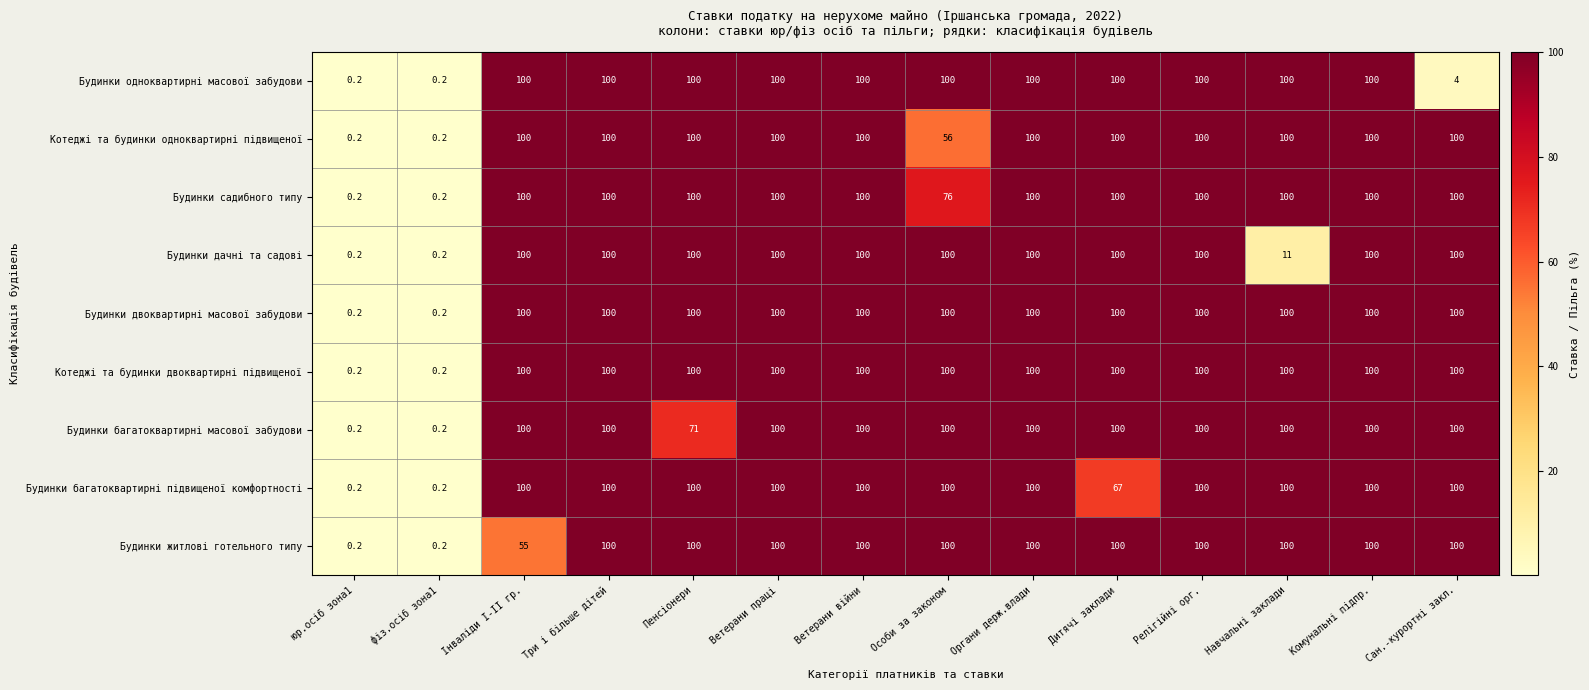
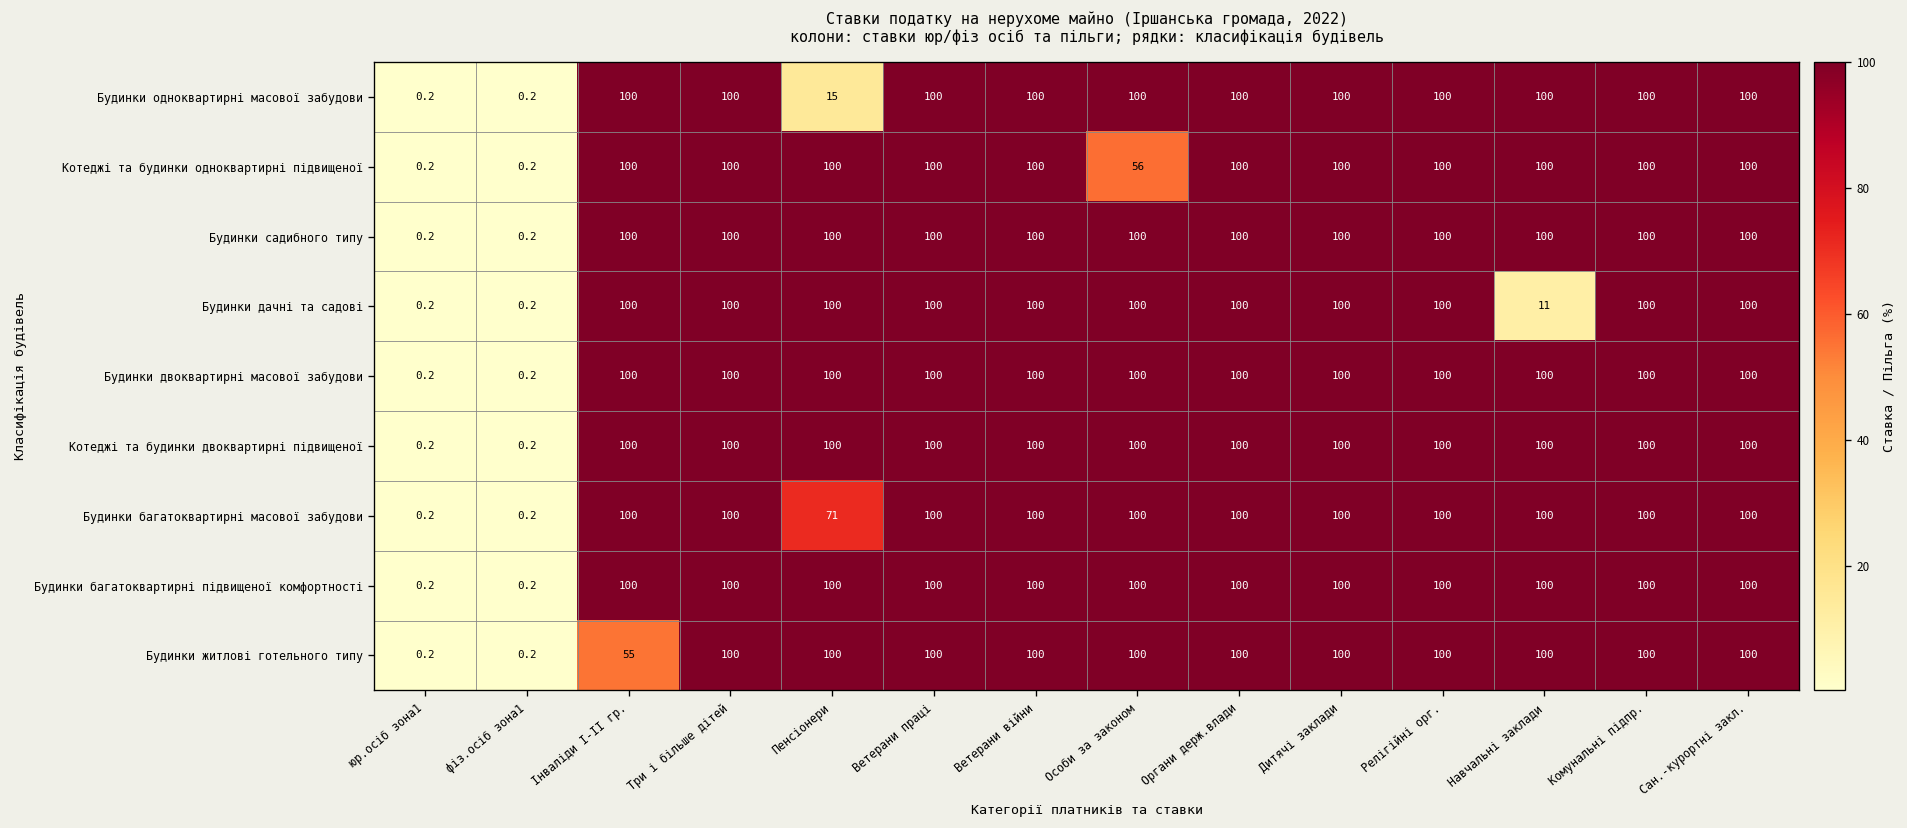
  {
    "Будинки одноквартирні масової забудови": {
      "юр.осіб зона1": 0.2,
      "фіз.осіб зона1": 0.2,
      "Інваліди I-II гр.": 100,
      "Три і більше дітей": 100,
-     "Пенсіонери": 100,
+     "Пенсіонери": 15,
      "Ветерани праці": 100,
      "Ветерани війни": 100,
      "Особи за законом": 100,
      "Органи держ.влади": 100,
      "Дитячі заклади": 100,
      "Релігійні орг.": 100,
      "Навчальні заклади": 100,
      "Комунальні підпр.": 100,
-     "Сан.-курортні закл.": 4
+     "Сан.-курортні закл.": 100
    },
    "Котеджі та будинки одноквартирні підвищеної": {
      "юр.осіб зона1": 0.2,
      "фіз.осіб зона1": 0.2,
      "Інваліди I-II гр.": 100,
      "Три і більше дітей": 100,
      "Пенсіонери": 100,
      "Ветерани праці": 100,
      "Ветерани війни": 100,
      "Особи за законом": 56,
      "Органи держ.влади": 100,
      "Дитячі заклади": 100,
      "Релігійні орг.": 100,
      "Навчальні заклади": 100,
      "Комунальні підпр.": 100,
      "Сан.-курортні закл.": 100
    },
    "Будинки садибного типу": {
      "юр.осіб зона1": 0.2,
      "фіз.осіб зона1": 0.2,
      "Інваліди I-II гр.": 100,
      "Три і більше дітей": 100,
      "Пенсіонери": 100,
      "Ветерани праці": 100,
      "Ветерани війни": 100,
-     "Особи за законом": 76,
+     "Особи за законом": 100,
      "Органи держ.влади": 100,
      "Дитячі заклади": 100,
      "Релігійні орг.": 100,
      "Навчальні заклади": 100,
      "Комунальні підпр.": 100,
      "Сан.-курортні закл.": 100
    },
    "Будинки дачні та садові": {
      "юр.осіб зона1": 0.2,
      "фіз.осіб зона1": 0.2,
      "Інваліди I-II гр.": 100,
      "Три і більше дітей": 100,
      "Пенсіонери": 100,
      "Ветерани праці": 100,
      "Ветерани війни": 100,
      "Особи за законом": 100,
      "Органи держ.влади": 100,
      "Дитячі заклади": 100,
      "Релігійні орг.": 100,
      "Навчальні заклади": 11,
      "Комунальні підпр.": 100,
      "Сан.-курортні закл.": 100
    },
    "Будинки двоквартирні масової забудови": {
      "юр.осіб зона1": 0.2,
      "фіз.осіб зона1": 0.2,
      "Інваліди I-II гр.": 100,
      "Три і більше дітей": 100,
      "Пенсіонери": 100,
      "Ветерани праці": 100,
      "Ветерани війни": 100,
      "Особи за законом": 100,
      "Органи держ.влади": 100,
      "Дитячі заклади": 100,
      "Релігійні орг.": 100,
      "Навчальні заклади": 100,
      "Комунальні підпр.": 100,
      "Сан.-курортні закл.": 100
    },
    "Котеджі та будинки двоквартирні підвищеної": {
      "юр.осіб зона1": 0.2,
      "фіз.осіб зона1": 0.2,
      "Інваліди I-II гр.": 100,
      "Три і більше дітей": 100,
      "Пенсіонери": 100,
      "Ветерани праці": 100,
      "Ветерани війни": 100,
      "Особи за законом": 100,
      "Органи держ.влади": 100,
      "Дитячі заклади": 100,
      "Релігійні орг.": 100,
      "Навчальні заклади": 100,
      "Комунальні підпр.": 100,
      "Сан.-курортні закл.": 100
    },
    "Будинки багатоквартирні масової забудови": {
      "юр.осіб зона1": 0.2,
      "фіз.осіб зона1": 0.2,
      "Інваліди I-II гр.": 100,
      "Три і більше дітей": 100,
      "Пенсіонери": 71,
      "Ветерани праці": 100,
      "Ветерани війни": 100,
      "Особи за законом": 100,
      "Органи держ.влади": 100,
      "Дитячі заклади": 100,
      "Релігійні орг.": 100,
      "Навчальні заклади": 100,
      "Комунальні підпр.": 100,
      "Сан.-курортні закл.": 100
    },
    "Будинки багатоквартирні підвищеної комфортності": {
      "юр.осіб зона1": 0.2,
      "фіз.осіб зона1": 0.2,
      "Інваліди I-II гр.": 100,
      "Три і більше дітей": 100,
      "Пенсіонери": 100,
      "Ветерани праці": 100,
      "Ветерани війни": 100,
      "Особи за законом": 100,
      "Органи держ.влади": 100,
-     "Дитячі заклади": 67,
+     "Дитячі заклади": 100,
      "Релігійні орг.": 100,
      "Навчальні заклади": 100,
      "Комунальні підпр.": 100,
      "Сан.-курортні закл.": 100
    },
    "Будинки житлові готельного типу": {
      "юр.осіб зона1": 0.2,
      "фіз.осіб зона1": 0.2,
      "Інваліди I-II гр.": 55,
      "Три і більше дітей": 100,
      "Пенсіонери": 100,
      "Ветерани праці": 100,
      "Ветерани війни": 100,
      "Особи за законом": 100,
      "Органи держ.влади": 100,
      "Дитячі заклади": 100,
      "Релігійні орг.": 100,
      "Навчальні заклади": 100,
      "Комунальні підпр.": 100,
      "Сан.-курортні закл.": 100
    }
  }
